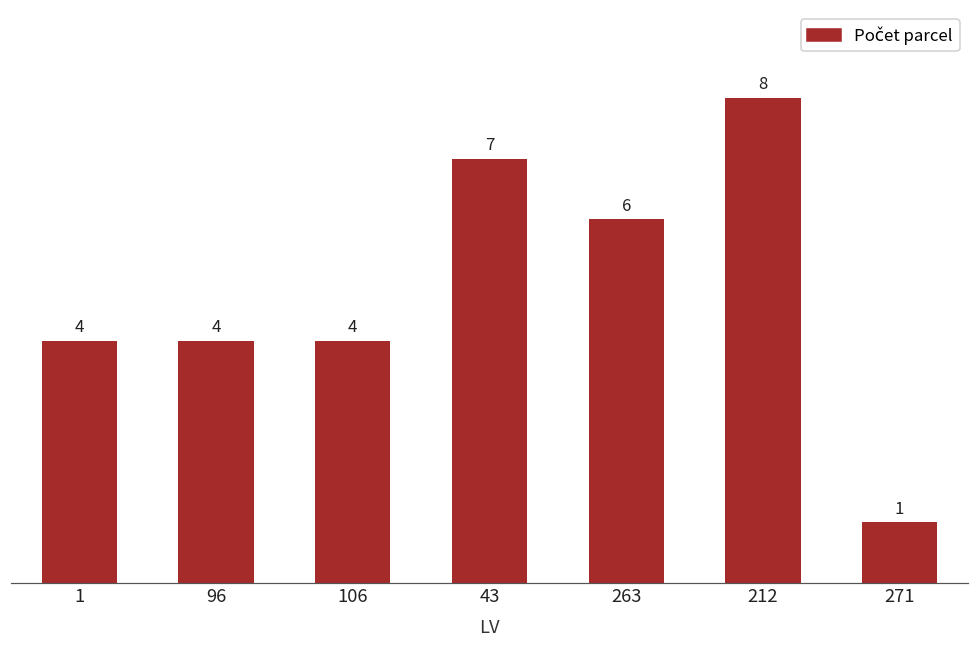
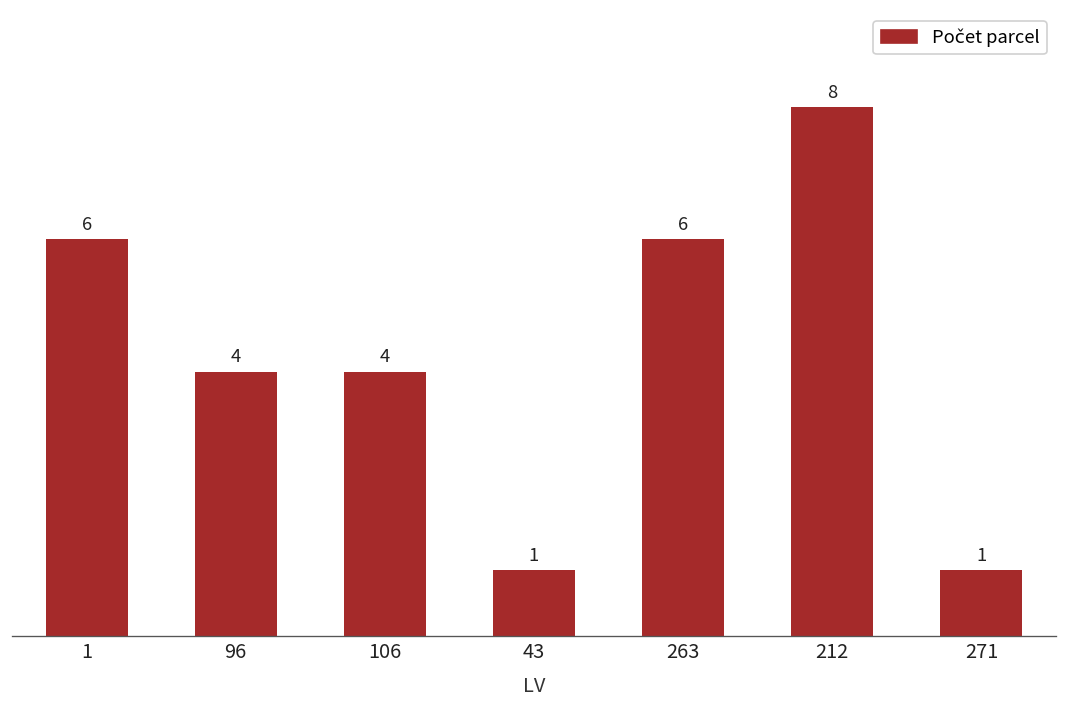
  {
-   "1": 4,
+   "1": 6,
    "96": 4,
    "106": 4,
-   "43": 7,
+   "43": 1,
    "263": 6,
    "212": 8,
    "271": 1
  }
